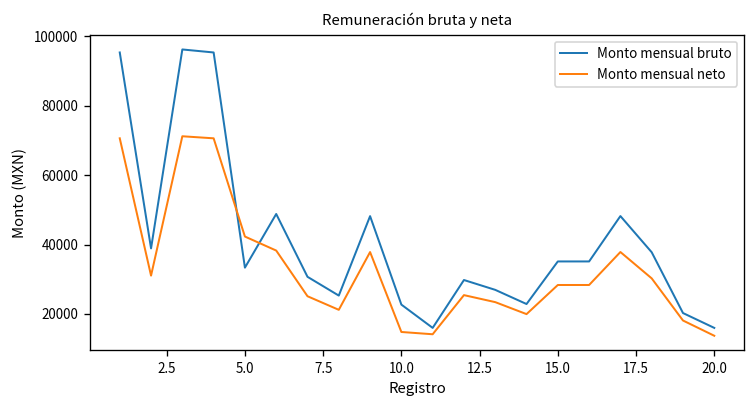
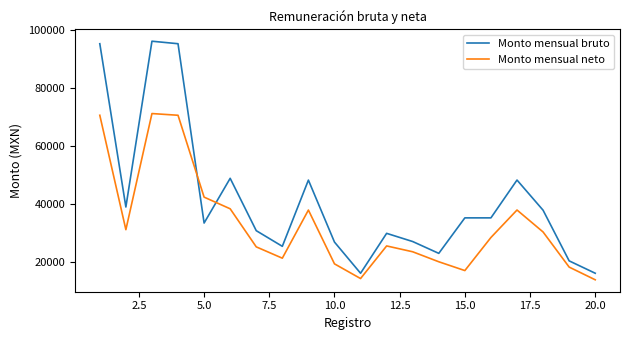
  {
    "Monto mensual bruto": {
      "5.0": 33000,
-     "10.0": 23000,
+     "10.0": 27000,
      "15.0": 35000,
      "20.0": 16000
    },
    "Monto mensual neto": {
      "5.0": 42000,
-     "10.0": 15000,
-     "15.0": 28000,
+     "10.0": 19000,
+     "15.0": 17000,
      "20.0": 14000
    }
  }
